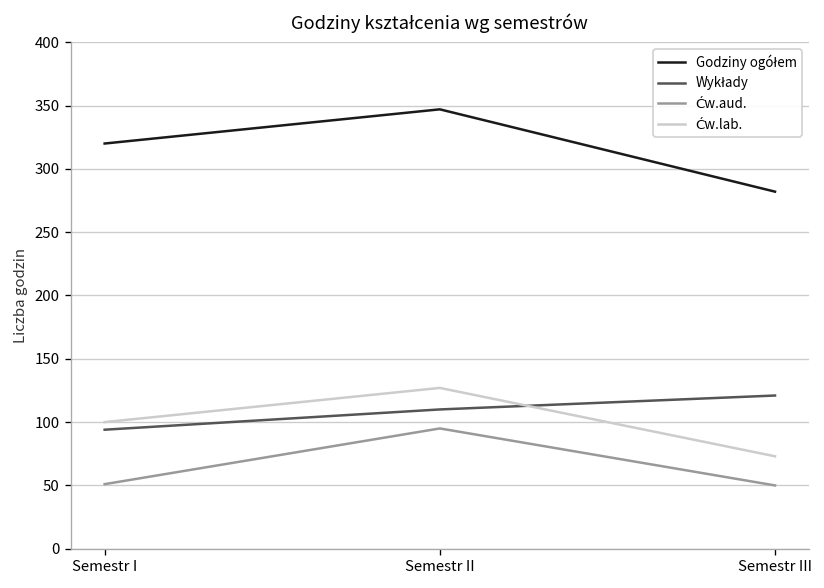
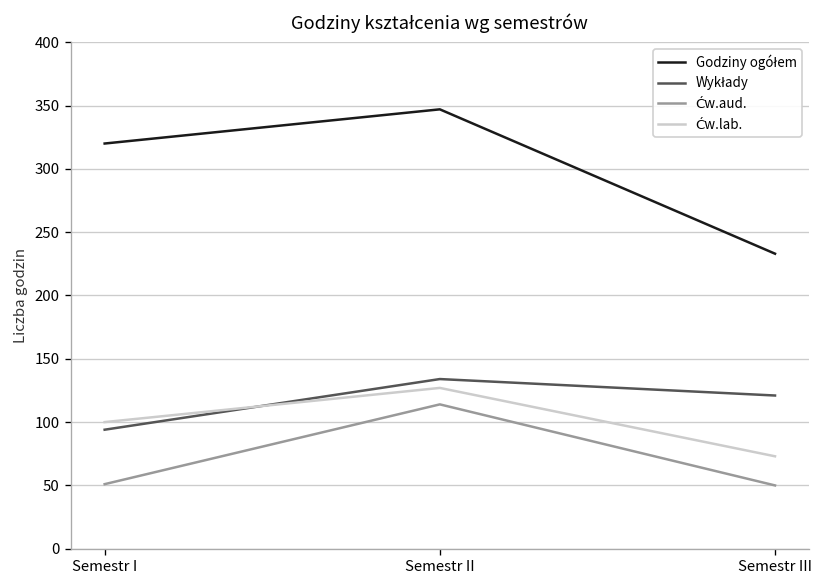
  {
    "Godziny ogółem": {
      "Semestr I": 320,
      "Semestr II": 347,
-     "Semestr III": 282
+     "Semestr III": 233
    },
    "Wykłady": {
      "Semestr I": 94,
-     "Semestr II": 110,
+     "Semestr II": 134,
      "Semestr III": 121
    },
    "Ćw.aud.": {
      "Semestr I": 51,
-     "Semestr II": 95,
+     "Semestr II": 114,
      "Semestr III": 50
    },
    "Ćw.lab.": {
      "Semestr I": 100,
      "Semestr II": 127,
      "Semestr III": 73
    }
  }
